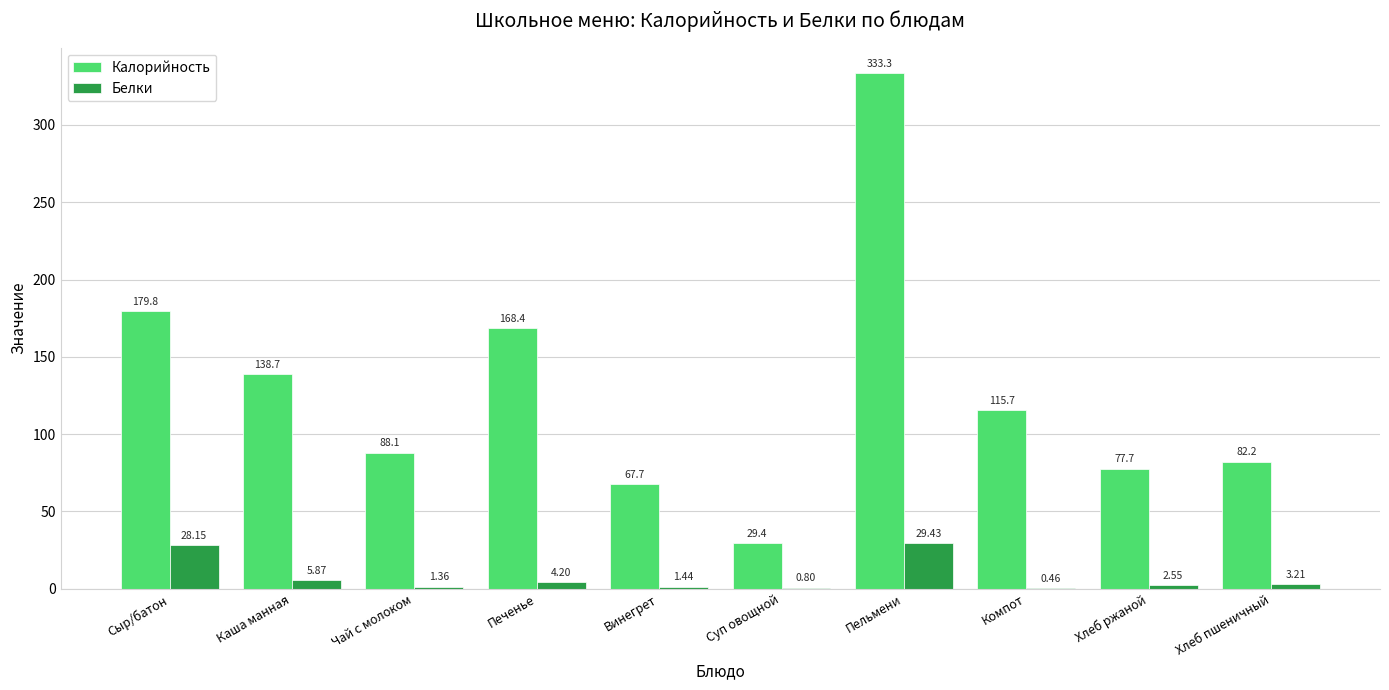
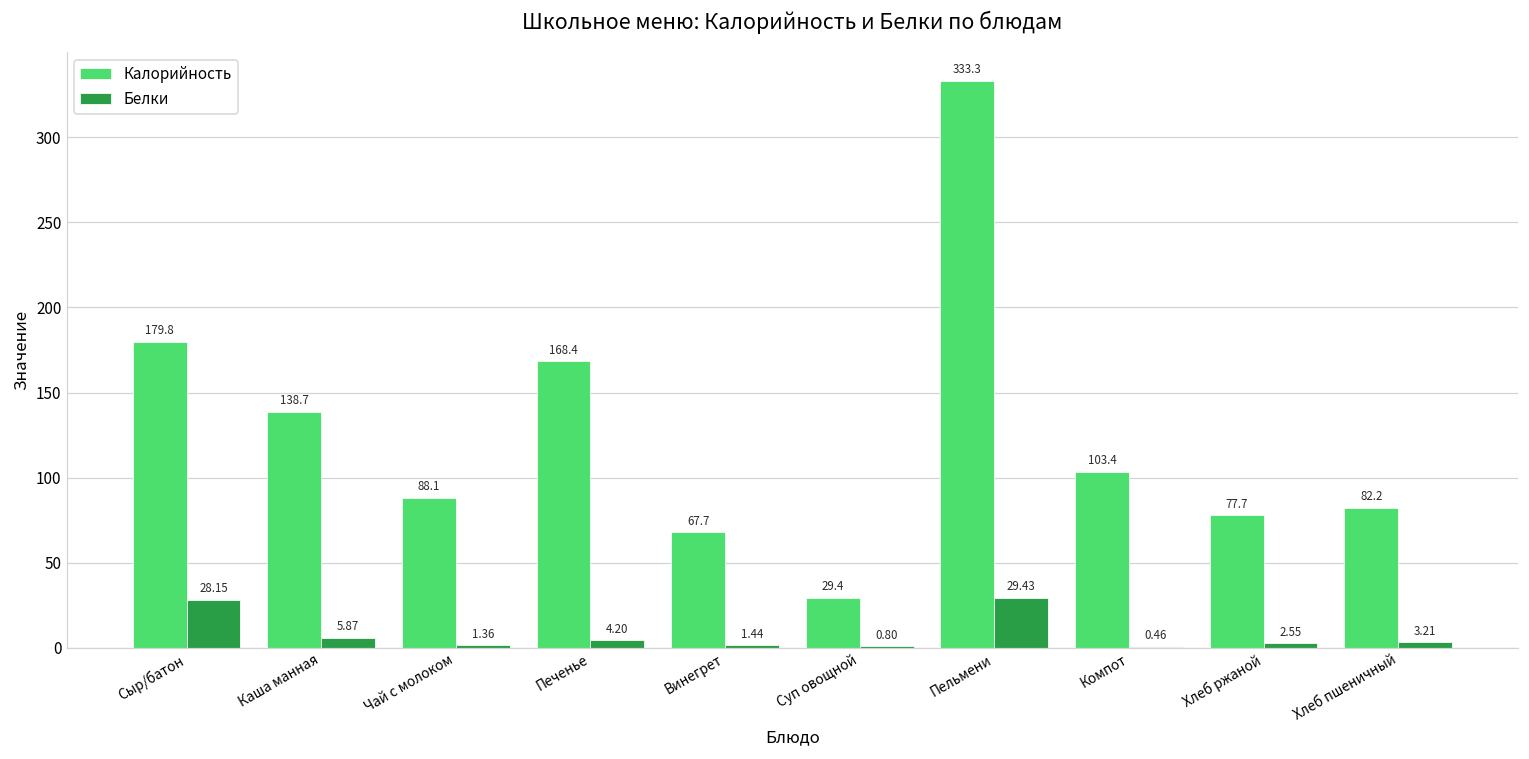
  {
    "Калорийность": {
      "Сыр/батон": 179.8,
      "Каша манная": 138.7,
      "Чай с молоком": 88.1,
      "Печенье": 168.4,
      "Винегрет": 67.7,
      "Суп овощной": 29.4,
      "Пельмени": 333.3,
-     "Компот": 115.7,
+     "Компот": 103.4,
      "Хлеб ржаной": 77.7,
      "Хлеб пшеничный": 82.2
    },
    "Белки": {
      "Сыр/батон": 28.15,
      "Каша манная": 5.87,
      "Чай с молоком": 1.36,
      "Печенье": 4.20,
      "Винегрет": 1.44,
      "Суп овощной": 0.80,
      "Пельмени": 29.43,
      "Компот": 0.46,
      "Хлеб ржаной": 2.55,
      "Хлеб пшеничный": 3.21
    }
  }
